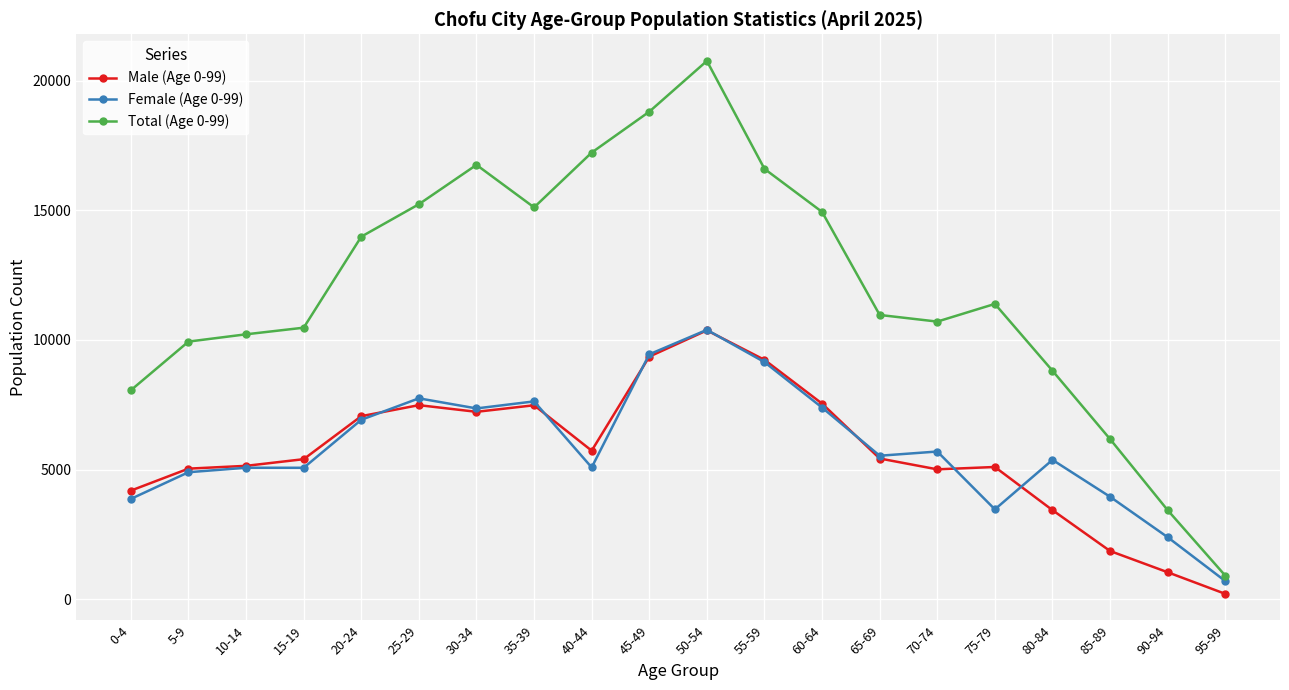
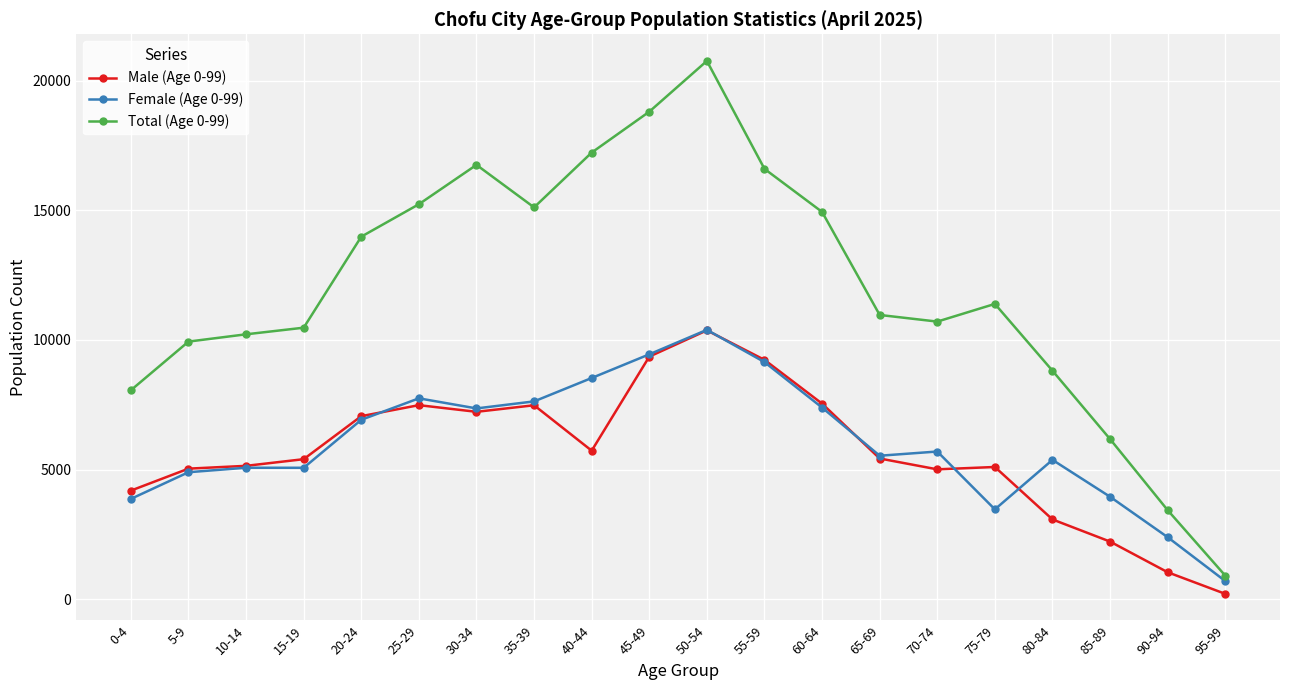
  {
    "Male (Age 0-99)": {
      "0-4": 4200,
      "5-9": 5000,
      "15-19": 5400,
      "20-24": 7100,
      "25-29": 7500,
      "30-34": 7200,
      "35-39": 7500,
      "40-44": 5700,
      "60-64": 7500,
      "65-69": 5400,
      "70-74": 5000,
      "75-79": 5100,
-     "80-84": 3400,
-     "85-89": 1900,
+     "80-84": 3100,
+     "85-89": 2200,
      "90-94": 1000,
      "95-99": 200
    },
    "Female (Age 0-99)": {
      "0-4": 3900,
      "5-9": 4900,
      "15-19": 5100,
      "20-24": 6900,
      "25-29": 7700,
      "30-34": 7400,
      "35-39": 7600,
-     "40-44": 5100,
+     "40-44": 8500,
      "60-64": 7400,
      "65-69": 5500,
      "70-74": 5700,
      "75-79": 3500,
      "80-84": 5400,
      "85-89": 4000,
      "90-94": 2400,
      "95-99": 700
    },
    "Total (Age 0-99)": {
      "0-4": 8100,
      "5-9": 9900,
      "10-14": 10200,
      "15-19": 10500,
      "20-24": 14000,
      "25-29": 15200,
      "30-34": 16800,
      "35-39": 15100,
      "40-44": 17200,
      "45-49": 18800,
      "50-54": 20800,
      "55-59": 16600,
      "60-64": 14900,
      "65-69": 11000,
      "70-74": 10700,
      "75-79": 11400,
      "80-84": 8800,
      "85-89": 6200,
      "90-94": 3400,
      "95-99": 900
    }
  }
